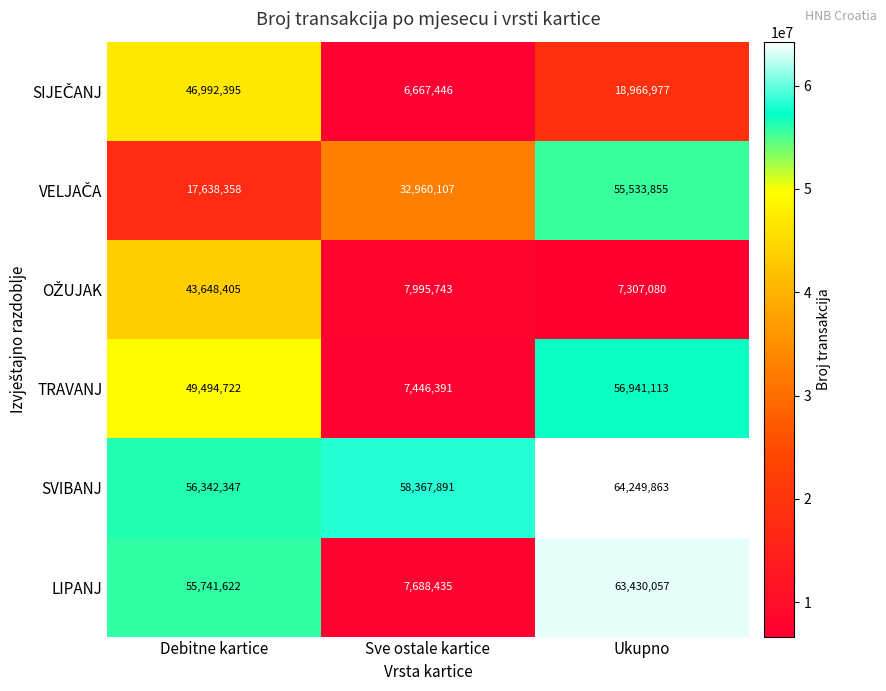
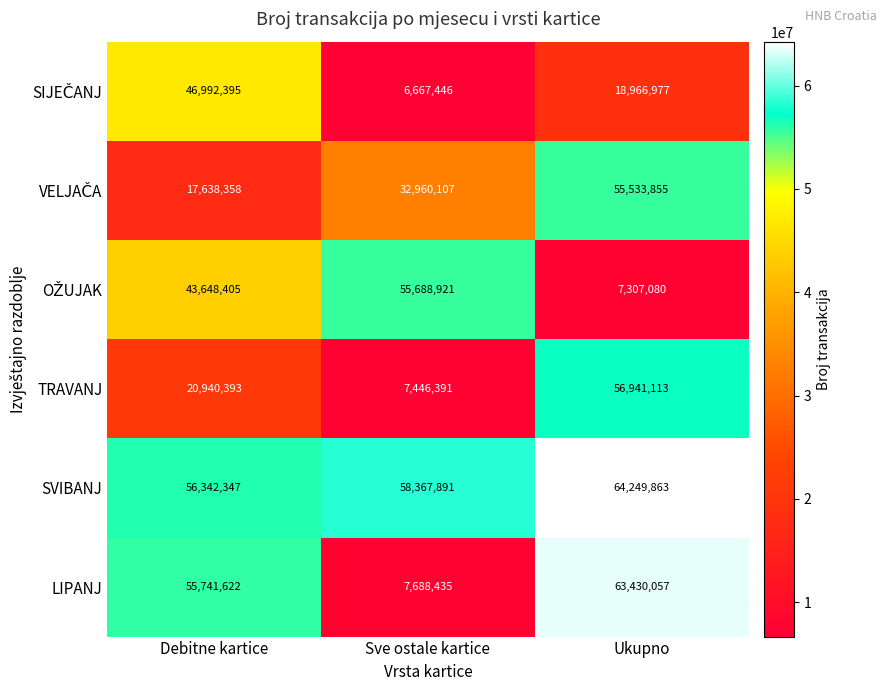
  {
    "SIJEČANJ": {
      "Debitne kartice": "46,992,395",
      "Sve ostale kartice": "6,667,446",
      "Ukupno": "18,966,977"
    },
    "VELJAČA": {
      "Debitne kartice": "17,638,358",
      "Sve ostale kartice": "32,960,107",
      "Ukupno": "55,533,855"
    },
    "OŽUJAK": {
      "Debitne kartice": "43,648,405",
-     "Sve ostale kartice": "7,995,743",
+     "Sve ostale kartice": "55,688,921",
      "Ukupno": "7,307,080"
    },
    "TRAVANJ": {
-     "Debitne kartice": "49,494,722",
+     "Debitne kartice": "20,940,393",
      "Sve ostale kartice": "7,446,391",
      "Ukupno": "56,941,113"
    },
    "SVIBANJ": {
      "Debitne kartice": "56,342,347",
      "Sve ostale kartice": "58,367,891",
      "Ukupno": "64,249,863"
    },
    "LIPANJ": {
      "Debitne kartice": "55,741,622",
      "Sve ostale kartice": "7,688,435",
      "Ukupno": "63,430,057"
    }
  }
